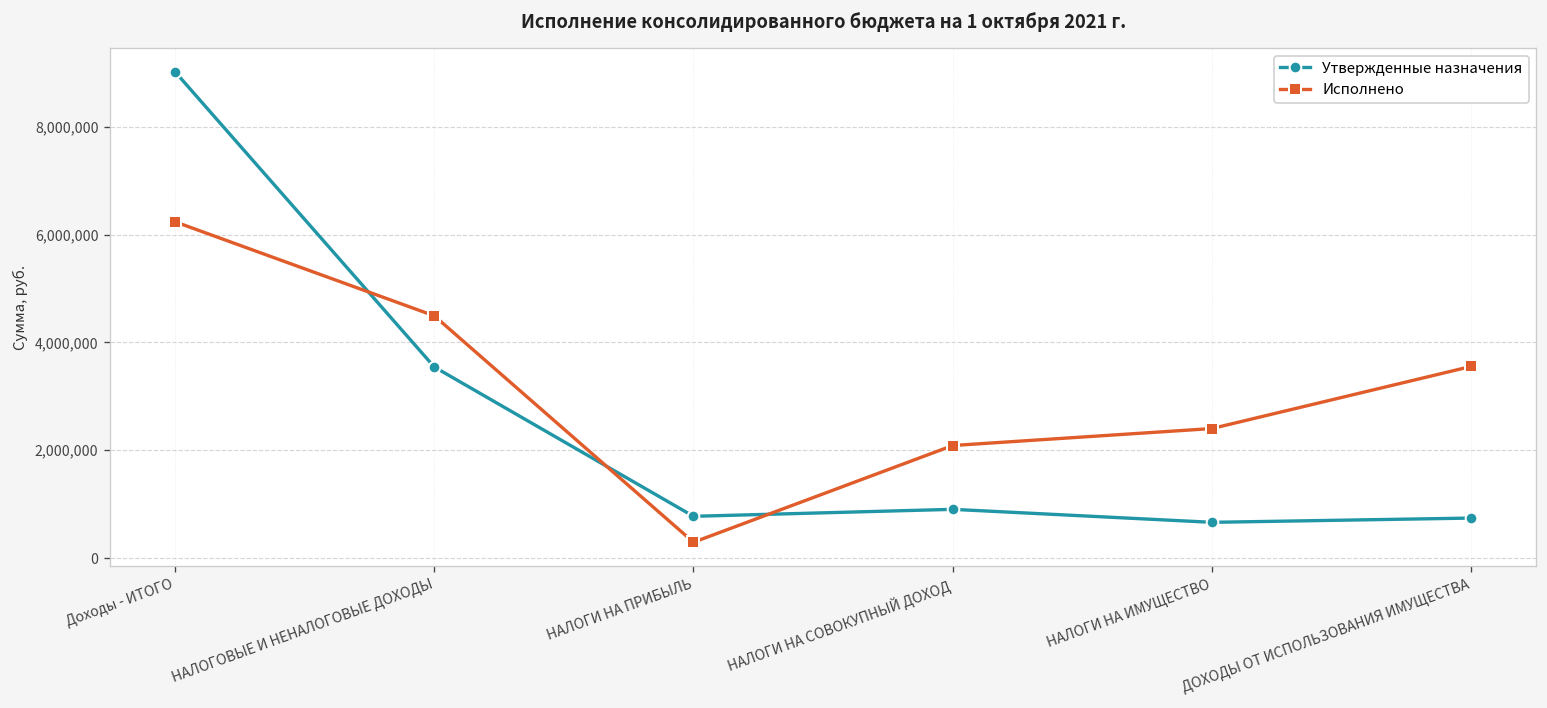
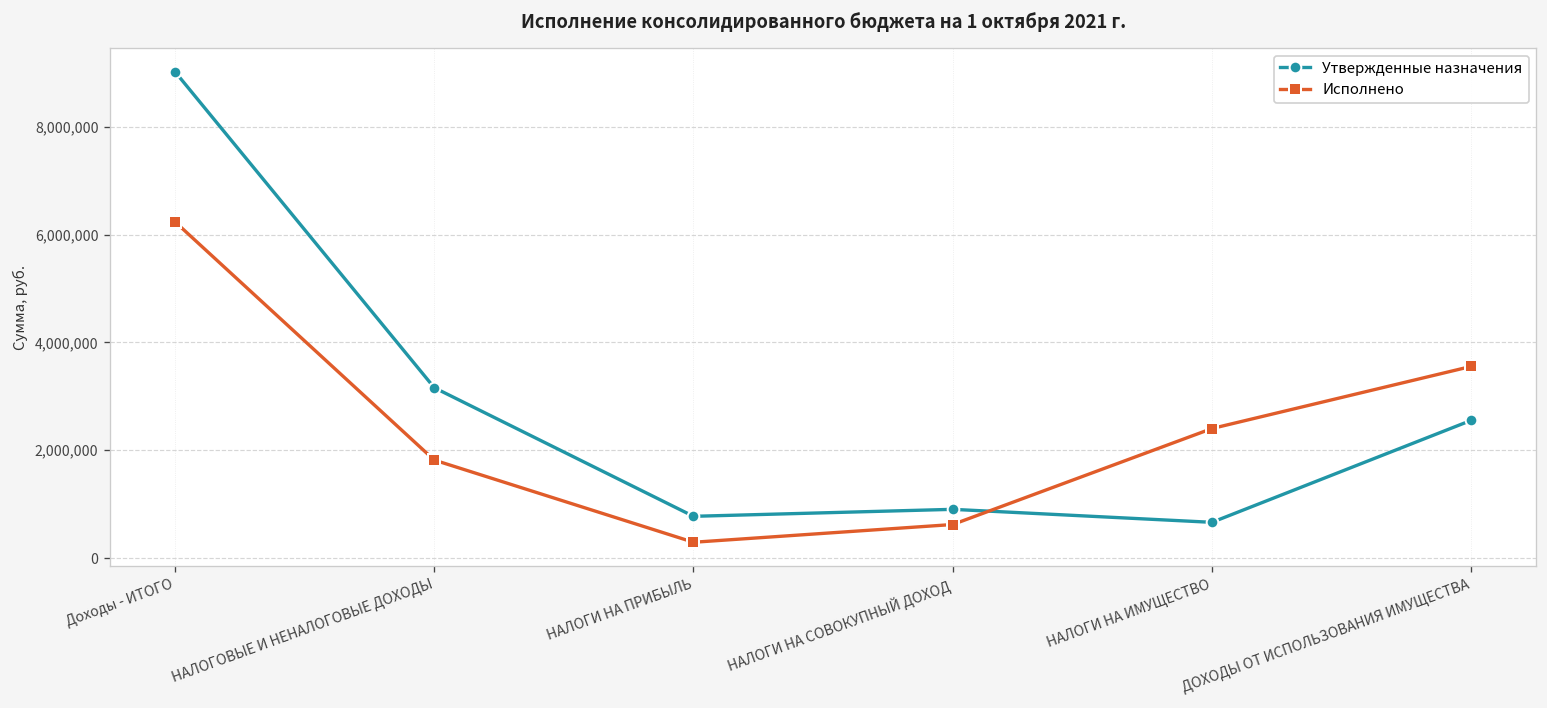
  {
    "Утвержденные назначения": {
      "Доходы - ИТОГО": "9,000,000",
-     "НАЛОГОВЫЕ И НЕНАЛОГОВЫЕ ДОХОДЫ": "3,500,000",
+     "НАЛОГОВЫЕ И НЕНАЛОГОВЫЕ ДОХОДЫ": "3,200,000",
      "НАЛОГИ НА ПРИБЫЛЬ": "800,000",
      "НАЛОГИ НА СОВОКУПНЫЙ ДОХОД": "900,000",
      "НАЛОГИ НА ИМУЩЕСТВО": "700,000",
-     "ДОХОДЫ ОТ ИСПОЛЬЗОВАНИЯ ИМУЩЕСТВА": "700,000"
+     "ДОХОДЫ ОТ ИСПОЛЬЗОВАНИЯ ИМУЩЕСТВА": "2,600,000"
    },
    "Исполнено": {
      "Доходы - ИТОГО": "6,200,000",
-     "НАЛОГОВЫЕ И НЕНАЛОГОВЫЕ ДОХОДЫ": "4,500,000",
+     "НАЛОГОВЫЕ И НЕНАЛОГОВЫЕ ДОХОДЫ": "1,800,000",
      "НАЛОГИ НА ПРИБЫЛЬ": "300,000",
-     "НАЛОГИ НА СОВОКУПНЫЙ ДОХОД": "2,100,000",
+     "НАЛОГИ НА СОВОКУПНЫЙ ДОХОД": "600,000",
      "НАЛОГИ НА ИМУЩЕСТВО": "2,400,000",
      "ДОХОДЫ ОТ ИСПОЛЬЗОВАНИЯ ИМУЩЕСТВА": "3,600,000"
    }
  }
